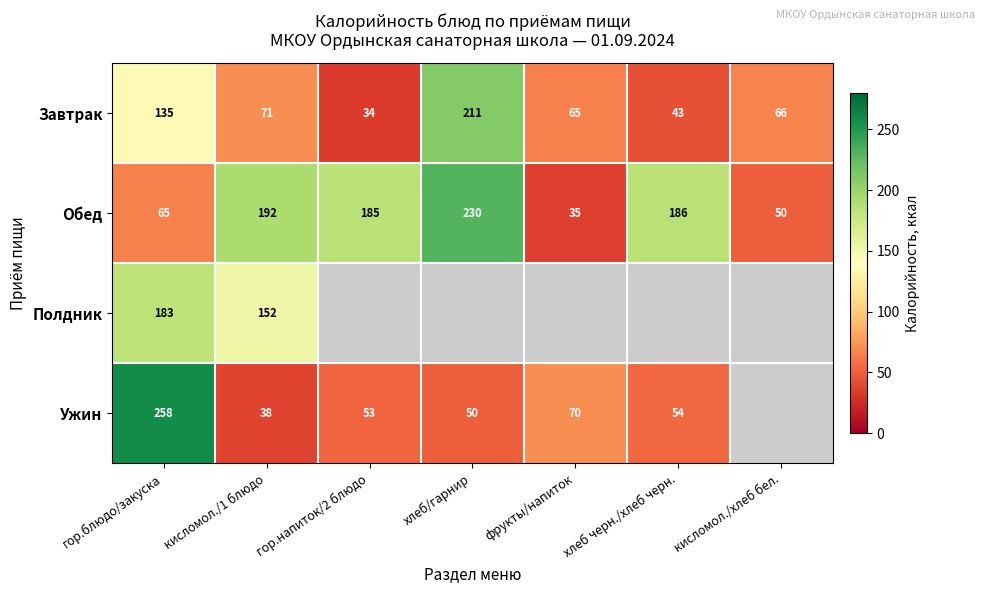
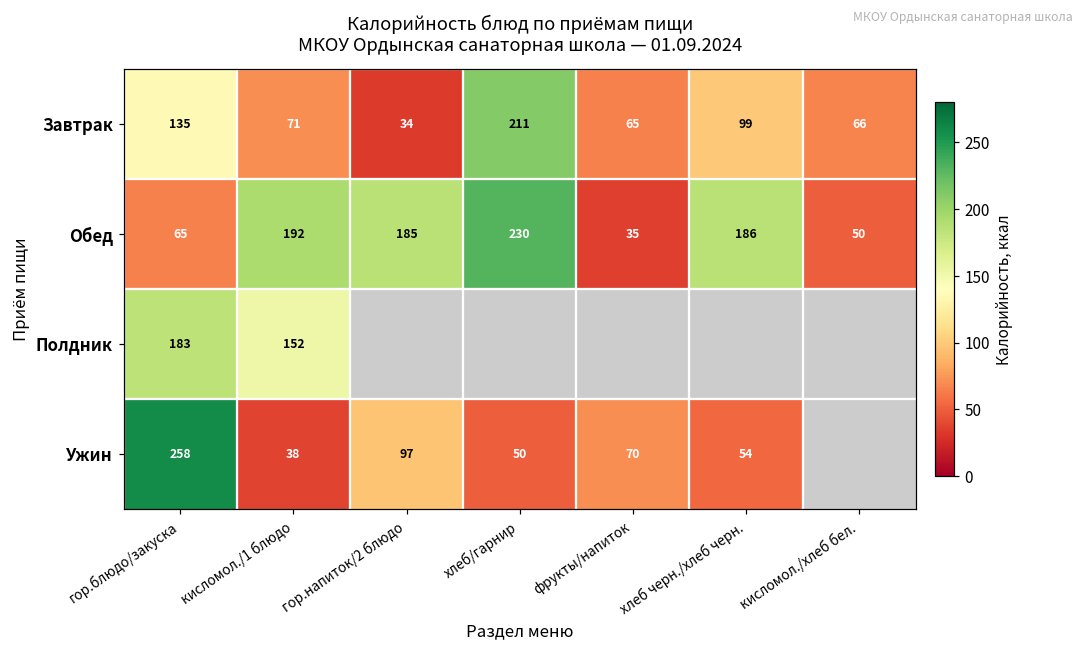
  {
    "Завтрак": {
      "гор.блюдо/закуска": 135,
      "кисломол./1 блюдо": 71,
      "гор.напиток/2 блюдо": 34,
      "хлеб/гарнир": 211,
      "фрукты/напиток": 65,
-     "хлеб черн./хлеб черн.": 43,
+     "хлеб черн./хлеб черн.": 99,
      "кисломол./хлеб бел.": 66
    },
    "Обед": {
      "гор.блюдо/закуска": 65,
      "кисломол./1 блюдо": 192,
      "гор.напиток/2 блюдо": 185,
      "хлеб/гарнир": 230,
      "фрукты/напиток": 35,
      "хлеб черн./хлеб черн.": 186,
      "кисломол./хлеб бел.": 50
    },
    "Полдник": {
      "гор.блюдо/закуска": 183,
      "кисломол./1 блюдо": 152
    },
    "Ужин": {
      "гор.блюдо/закуска": 258,
      "кисломол./1 блюдо": 38,
-     "гор.напиток/2 блюдо": 53,
+     "гор.напиток/2 блюдо": 97,
      "хлеб/гарнир": 50,
      "фрукты/напиток": 70,
      "хлеб черн./хлеб черн.": 54
    }
  }
